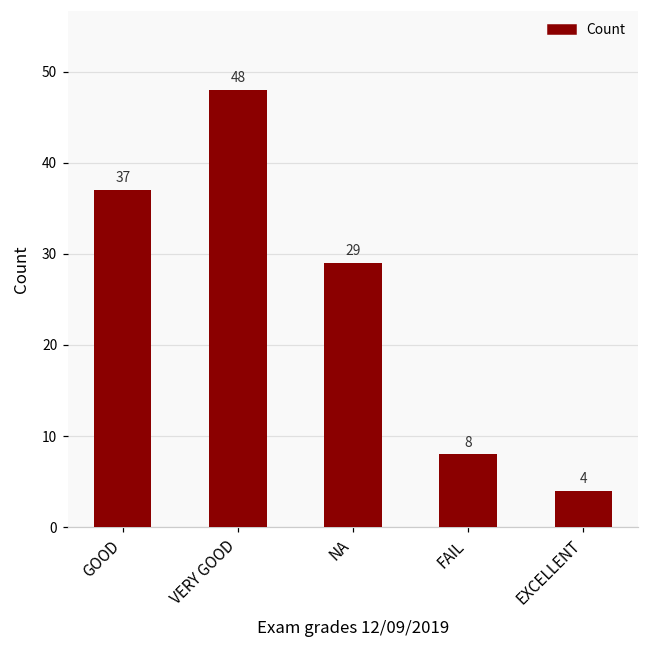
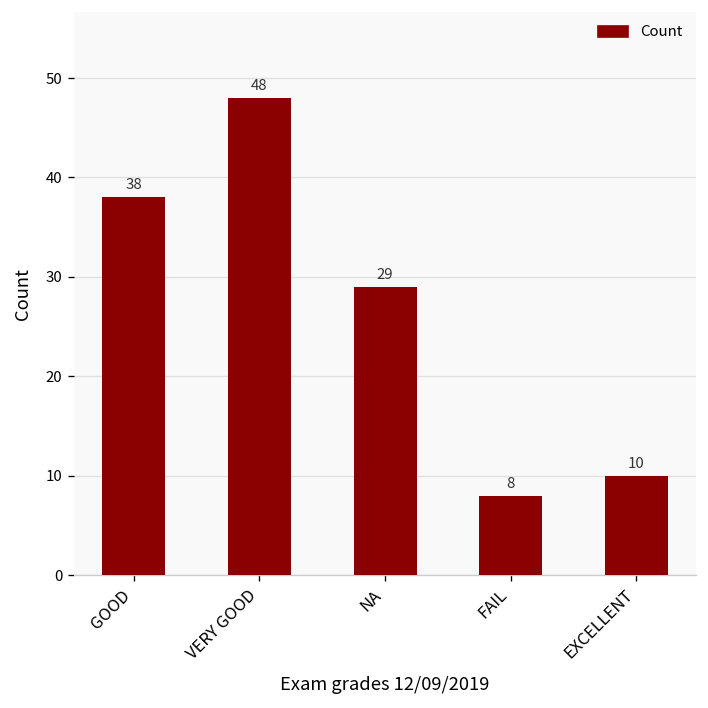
  {
-   "GOOD": 37,
+   "GOOD": 38,
    "VERY GOOD": 48,
    "NA": 29,
    "FAIL": 8,
-   "EXCELLENT": 4
+   "EXCELLENT": 10
  }
